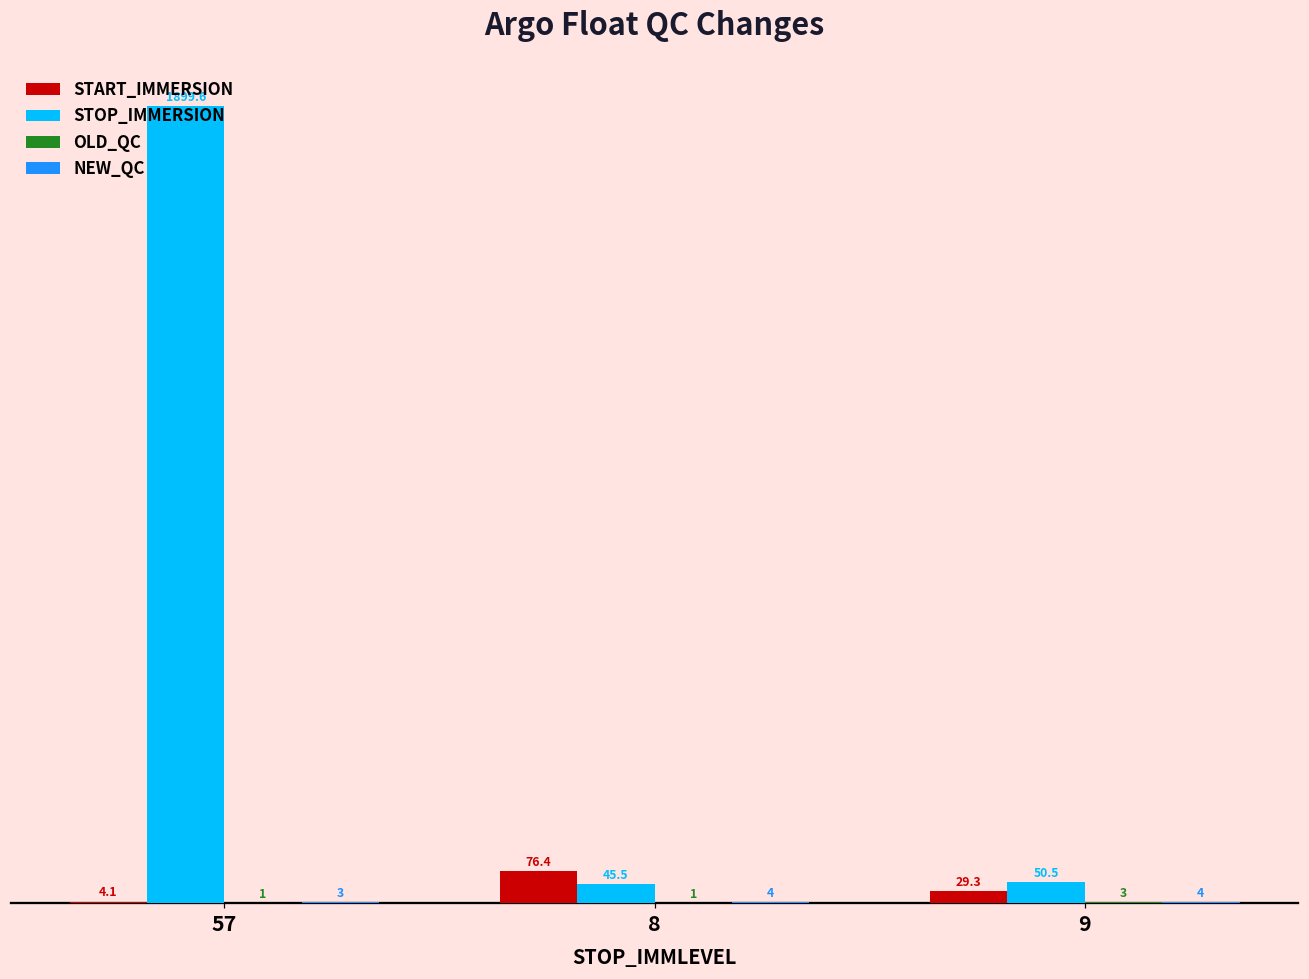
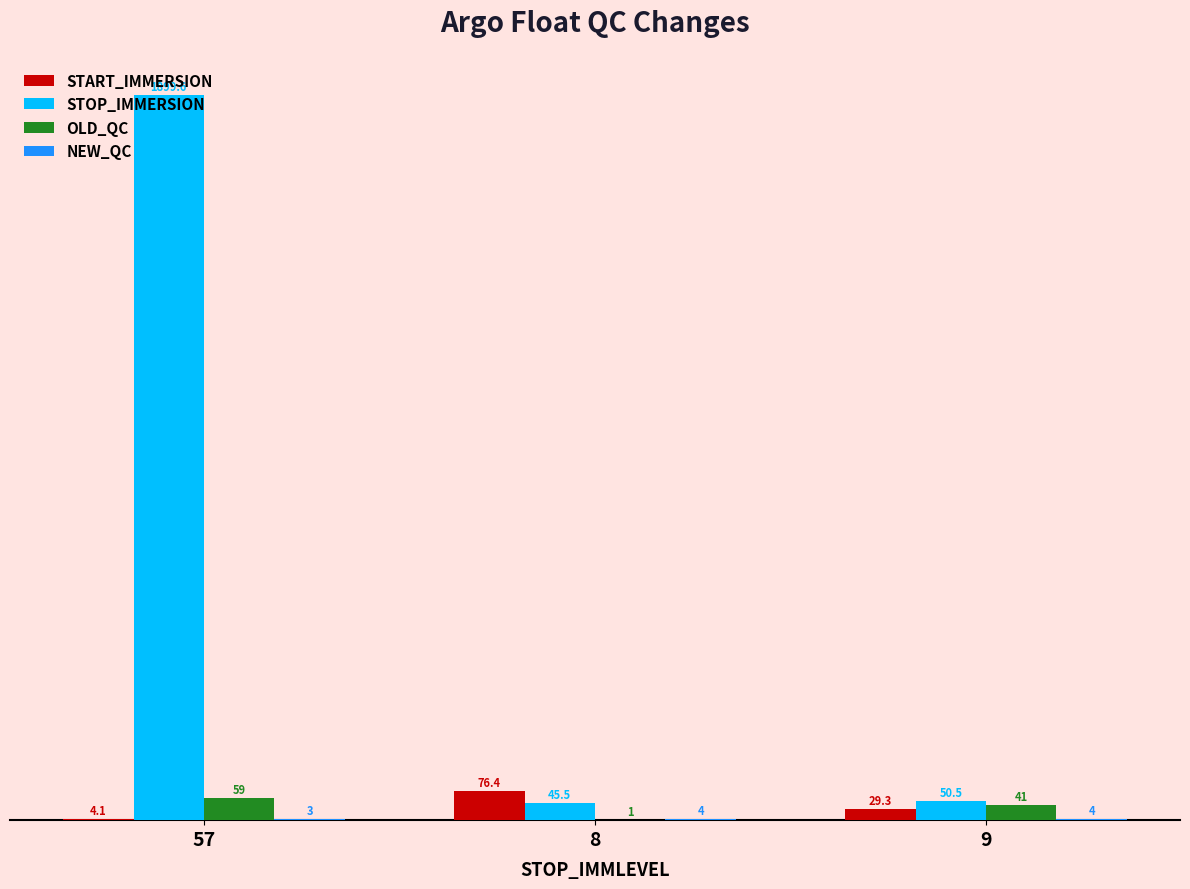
  {
    "START_IMMERSION": {
      "57": 4.1,
      "8": 76.4,
      "9": 29.3
    },
    "OLD_QC": {
-     "57": 1,
+     "57": 59,
      "8": 1,
-     "9": 3
+     "9": 41
    }
  }
